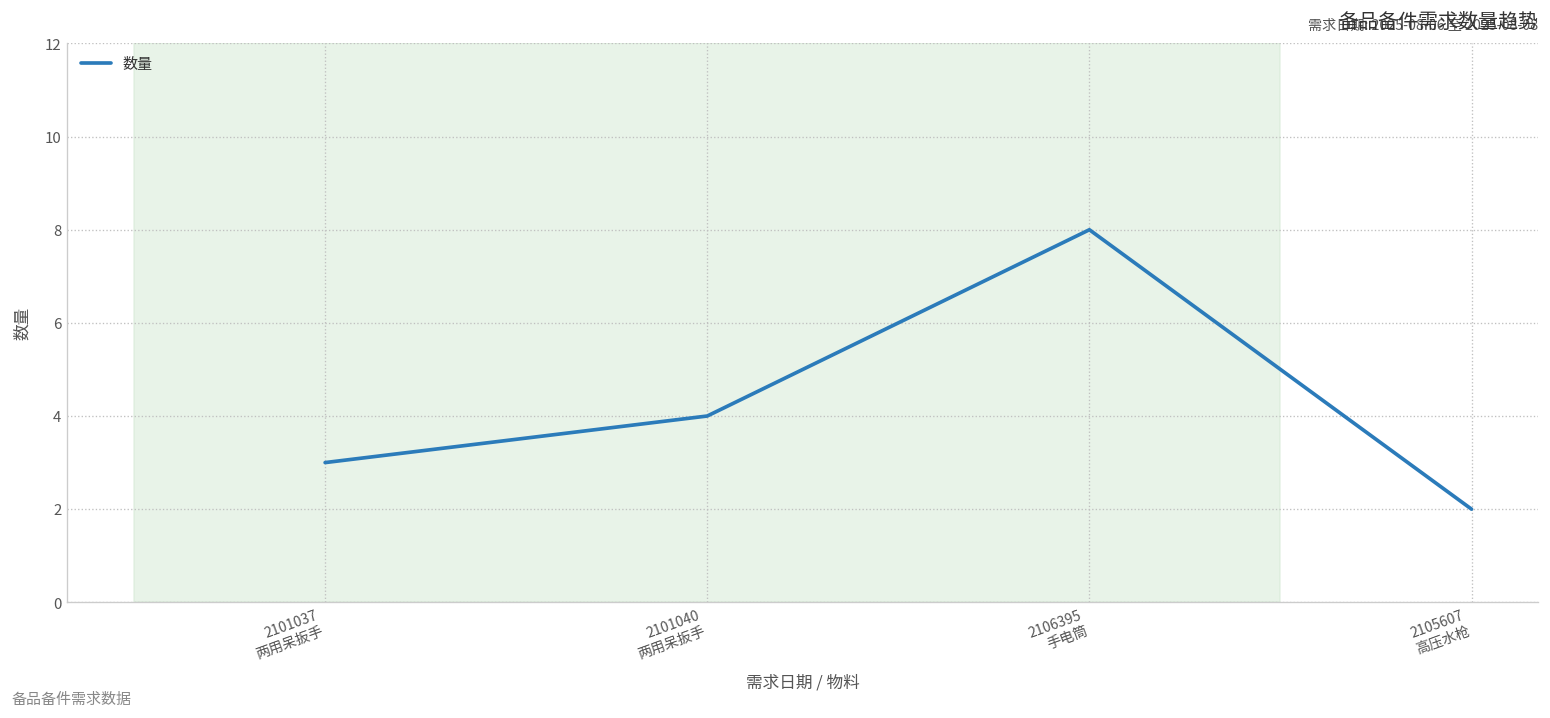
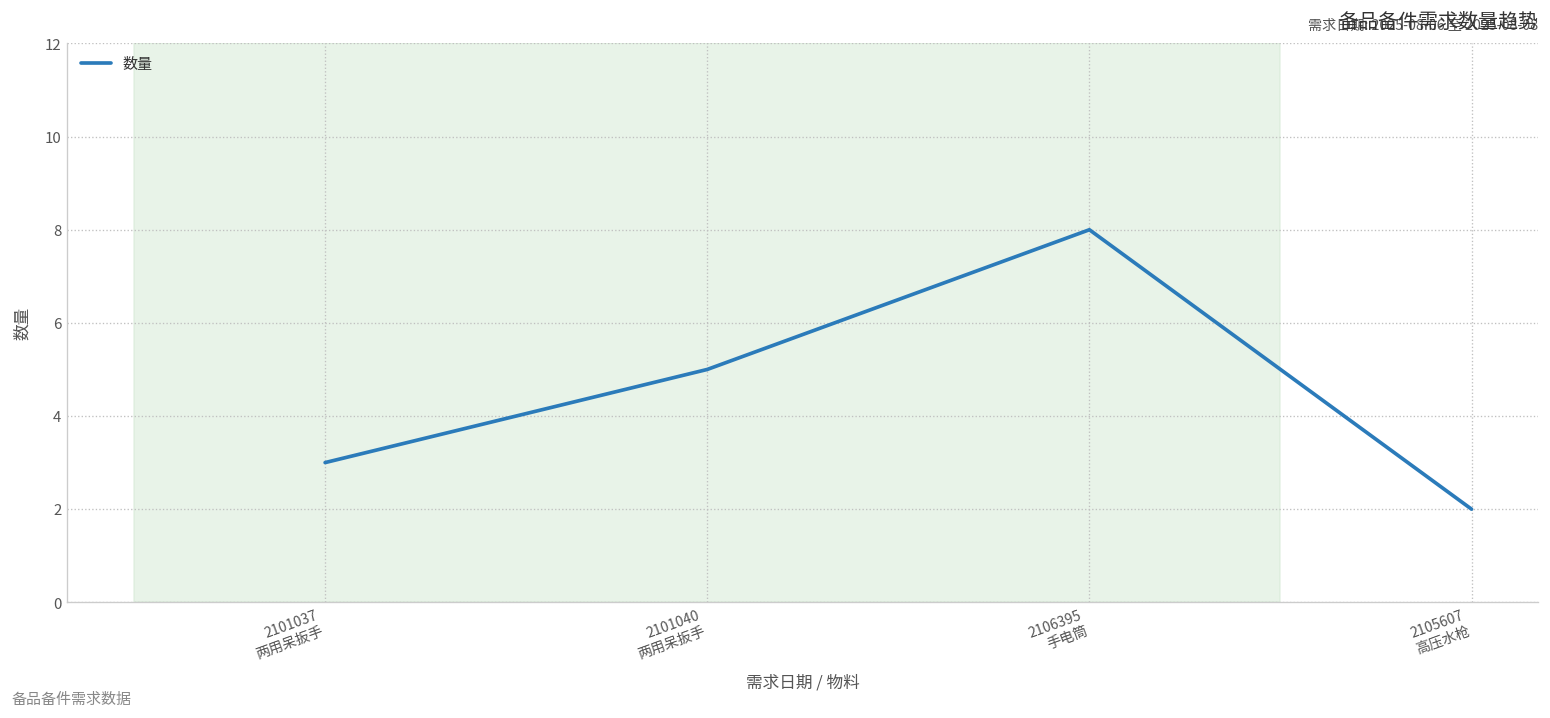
  {
    "2101037 两用呆扳手": 3,
-   "2101040 两用呆扳手": 4,
+   "2101040 两用呆扳手": 5,
    "2106395 手电筒": 8,
    "2105607 高压水枪": 2
  }
